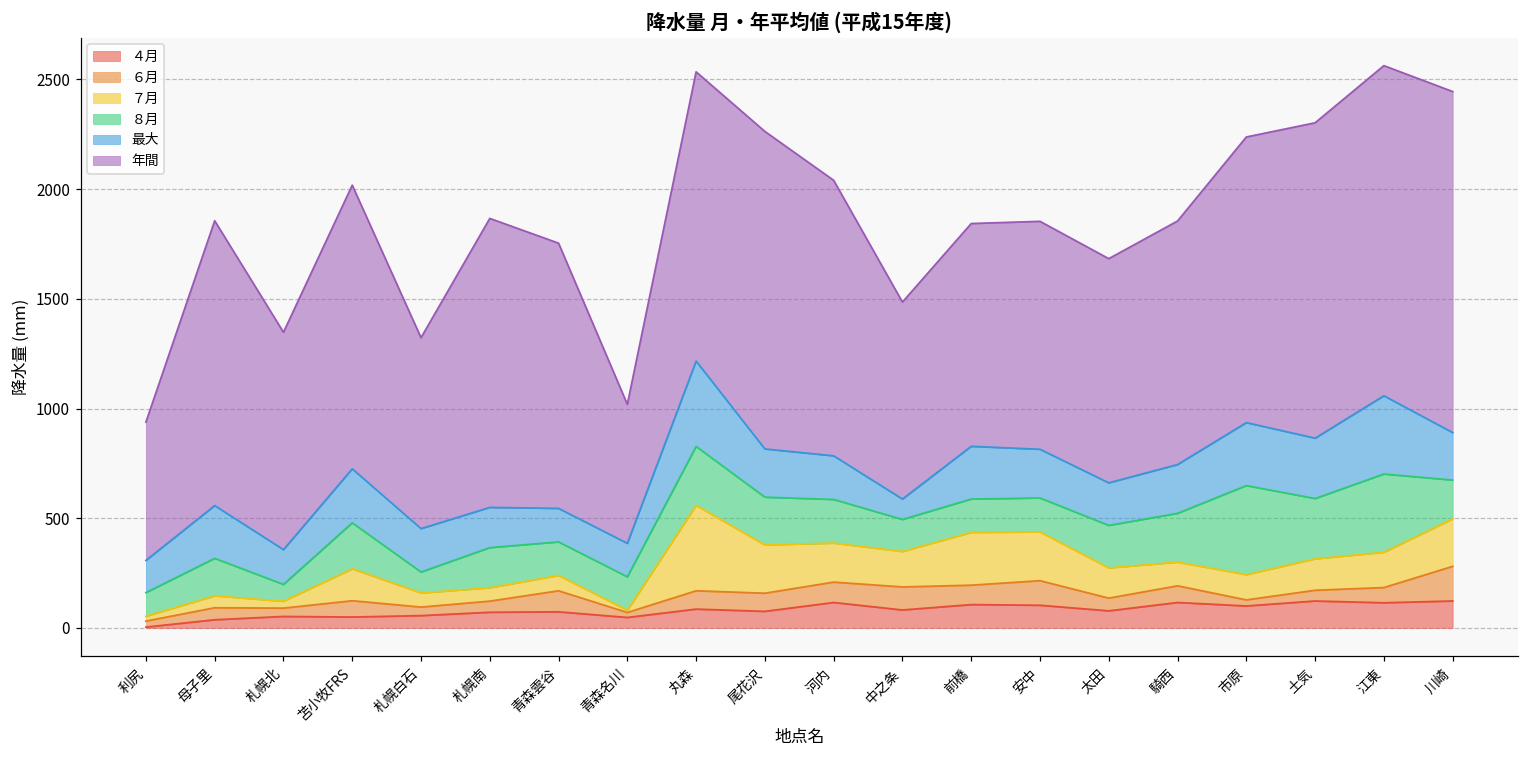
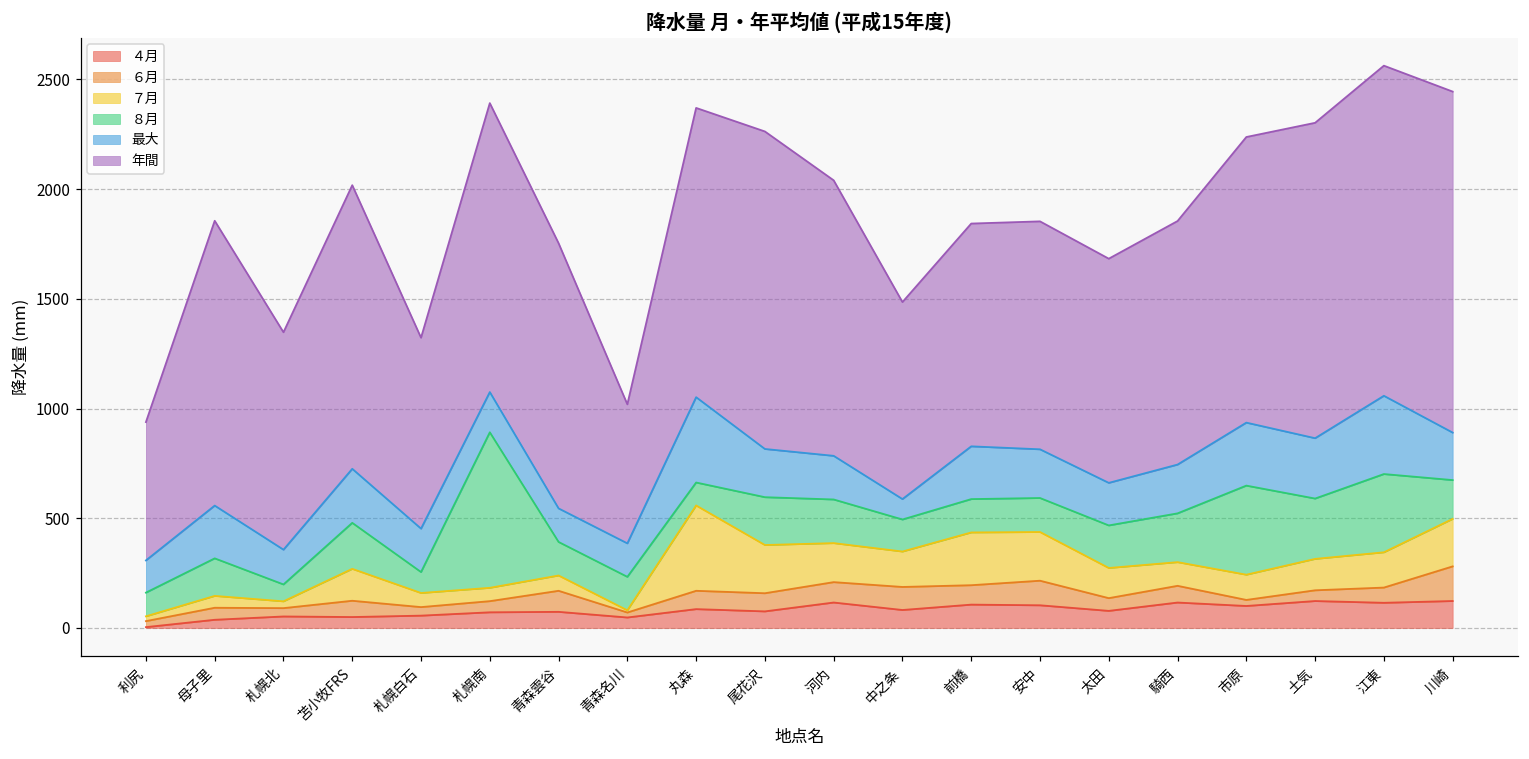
  {
    "８月": {
      "利尻": 110,
      "母子里": 170,
      "札幌北": 80,
      "苫小牧FRS": 210,
      "札幌白石": 100,
-     "札幌南": 180,
+     "札幌南": 710,
      "青森雲谷": 150,
      "青森名川": 150,
-     "丸森": 270,
+     "丸森": 100,
      "尾花沢": 220,
      "河内": 200,
      "中之条": 150,
      "前橋": 150,
      "安中": 160,
      "太田": 190,
      "騎西": 220,
      "市原": 410,
      "土気": 280,
      "江東": 360,
      "川崎": 180
    },
    "最大": {
      "利尻": 150,
      "母子里": 240,
      "札幌北": 160,
      "苫小牧FRS": 250,
      "札幌白石": 200,
      "札幌南": 180,
      "青森雲谷": 150,
      "青森名川": 150,
      "丸森": 390,
      "尾花沢": 220,
      "河内": 200,
      "中之条": 90,
      "前橋": 240,
      "安中": 220,
      "太田": 190,
      "騎西": 220,
      "市原": 290,
      "土気": 280,
      "江東": 360,
      "川崎": 220
    },
    "年間": {
      "利尻": 630,
      "母子里": 1300,
      "札幌北": 990,
      "苫小牧FRS": 1290,
      "札幌白石": 870,
      "札幌南": 1320,
      "青森雲谷": 1210,
      "青森名川": 630,
      "丸森": 1320,
      "尾花沢": 1450,
      "河内": 1260,
      "中之条": 900,
      "前橋": 1020,
      "安中": 1040,
      "太田": 1020,
      "騎西": 1110,
      "市原": 1300,
      "土気": 1440,
      "江東": 1500,
      "川崎": 1550
    }
  }
